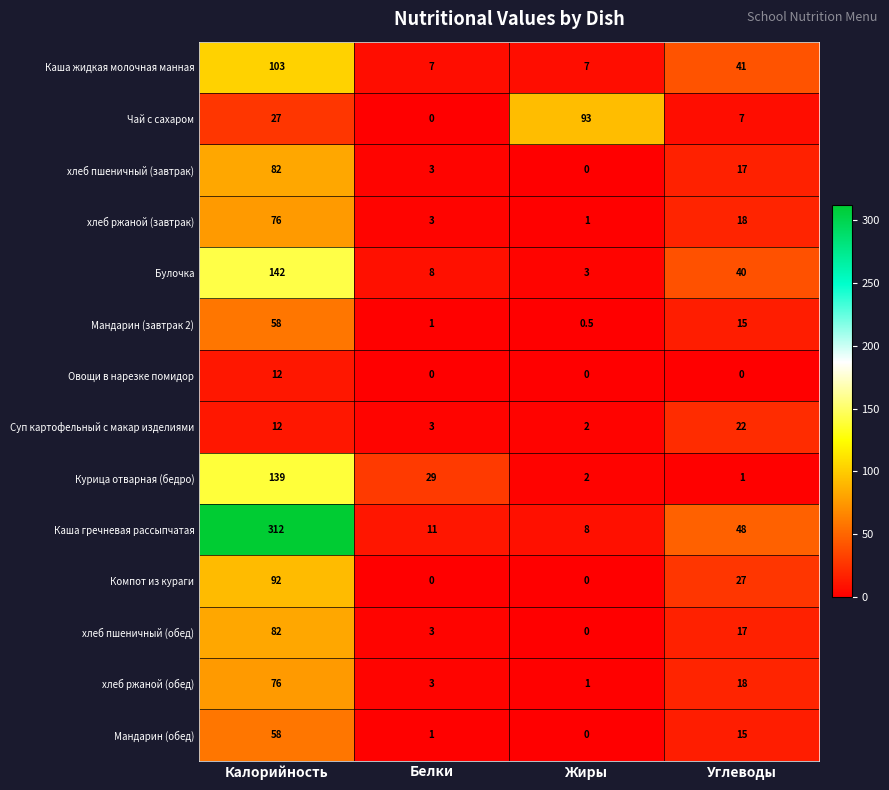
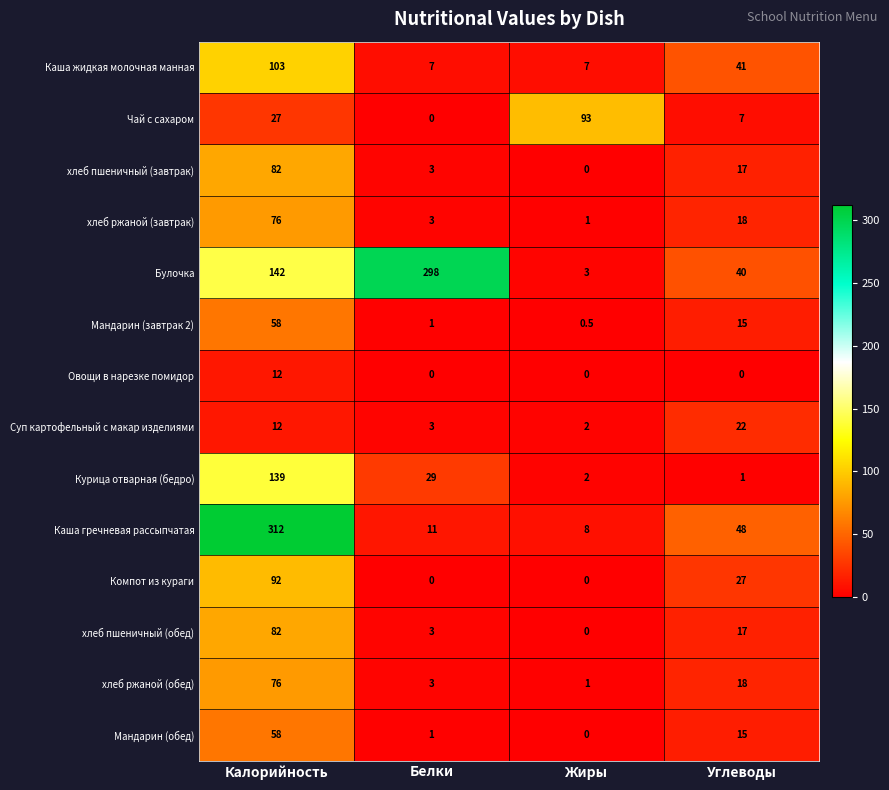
  {
    "Каша жидкая молочная манная": {
      "Калорийность": 103,
      "Белки": 7,
      "Жиры": 7,
      "Углеводы": 41
    },
    "Чай с сахаром": {
      "Калорийность": 27,
      "Белки": 0,
      "Жиры": 93,
      "Углеводы": 7
    },
    "хлеб пшеничный (завтрак)": {
      "Калорийность": 82,
      "Белки": 3,
      "Жиры": 0,
      "Углеводы": 17
    },
    "хлеб ржаной (завтрак)": {
      "Калорийность": 76,
      "Белки": 3,
      "Жиры": 1,
      "Углеводы": 18
    },
    "Булочка": {
      "Калорийность": 142,
-     "Белки": 8,
+     "Белки": 298,
      "Жиры": 3,
      "Углеводы": 40
    },
    "Мандарин (завтрак 2)": {
      "Калорийность": 58,
      "Белки": 1,
      "Жиры": 0.5,
      "Углеводы": 15
    },
    "Овощи в нарезке помидор": {
      "Калорийность": 12,
      "Белки": 0,
      "Жиры": 0,
      "Углеводы": 0
    },
    "Суп картофельный с макар изделиями": {
      "Калорийность": 12,
      "Белки": 3,
      "Жиры": 2,
      "Углеводы": 22
    },
    "Курица отварная (бедро)": {
      "Калорийность": 139,
      "Белки": 29,
      "Жиры": 2,
      "Углеводы": 1
    },
    "Каша гречневая рассыпчатая": {
      "Калорийность": 312,
      "Белки": 11,
      "Жиры": 8,
      "Углеводы": 48
    },
    "Компот из кураги": {
      "Калорийность": 92,
      "Белки": 0,
      "Жиры": 0,
      "Углеводы": 27
    },
    "хлеб пшеничный (обед)": {
      "Калорийность": 82,
      "Белки": 3,
      "Жиры": 0,
      "Углеводы": 17
    },
    "хлеб ржаной (обед)": {
      "Калорийность": 76,
      "Белки": 3,
      "Жиры": 1,
      "Углеводы": 18
    },
    "Мандарин (обед)": {
      "Калорийность": 58,
      "Белки": 1,
      "Жиры": 0,
      "Углеводы": 15
    }
  }
